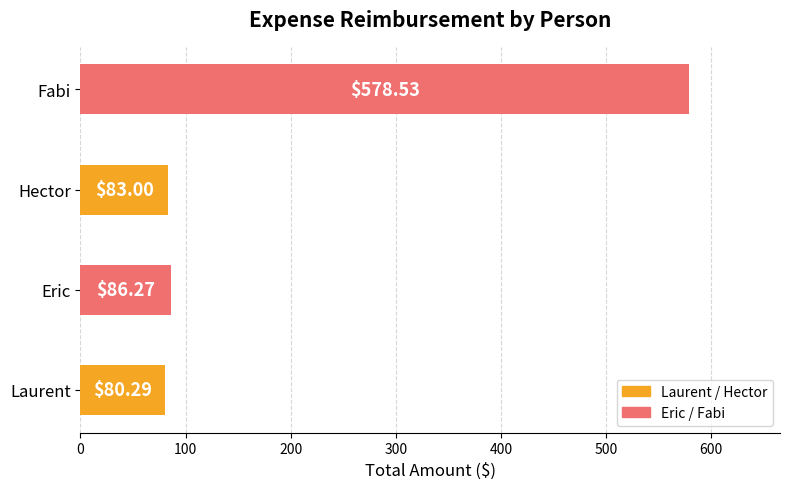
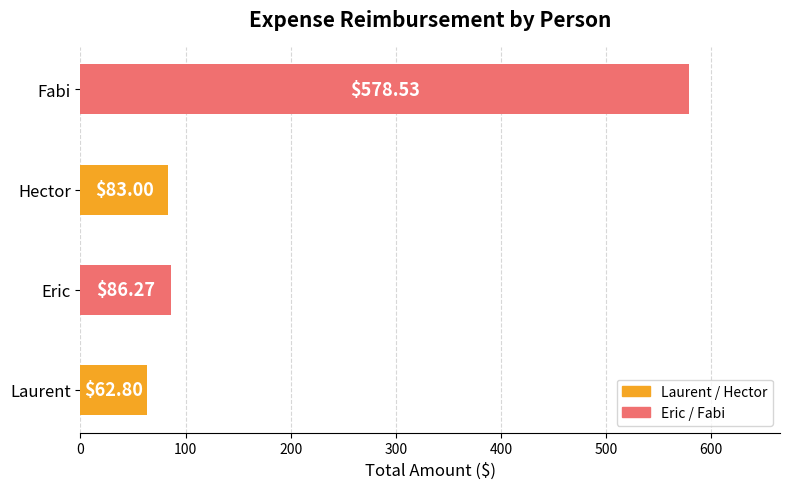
  {
    "Fabi": "$578.53",
    "Hector": "$83.00",
    "Eric": "$86.27",
-   "Laurent": "$80.29"
+   "Laurent": "$62.80"
  }
